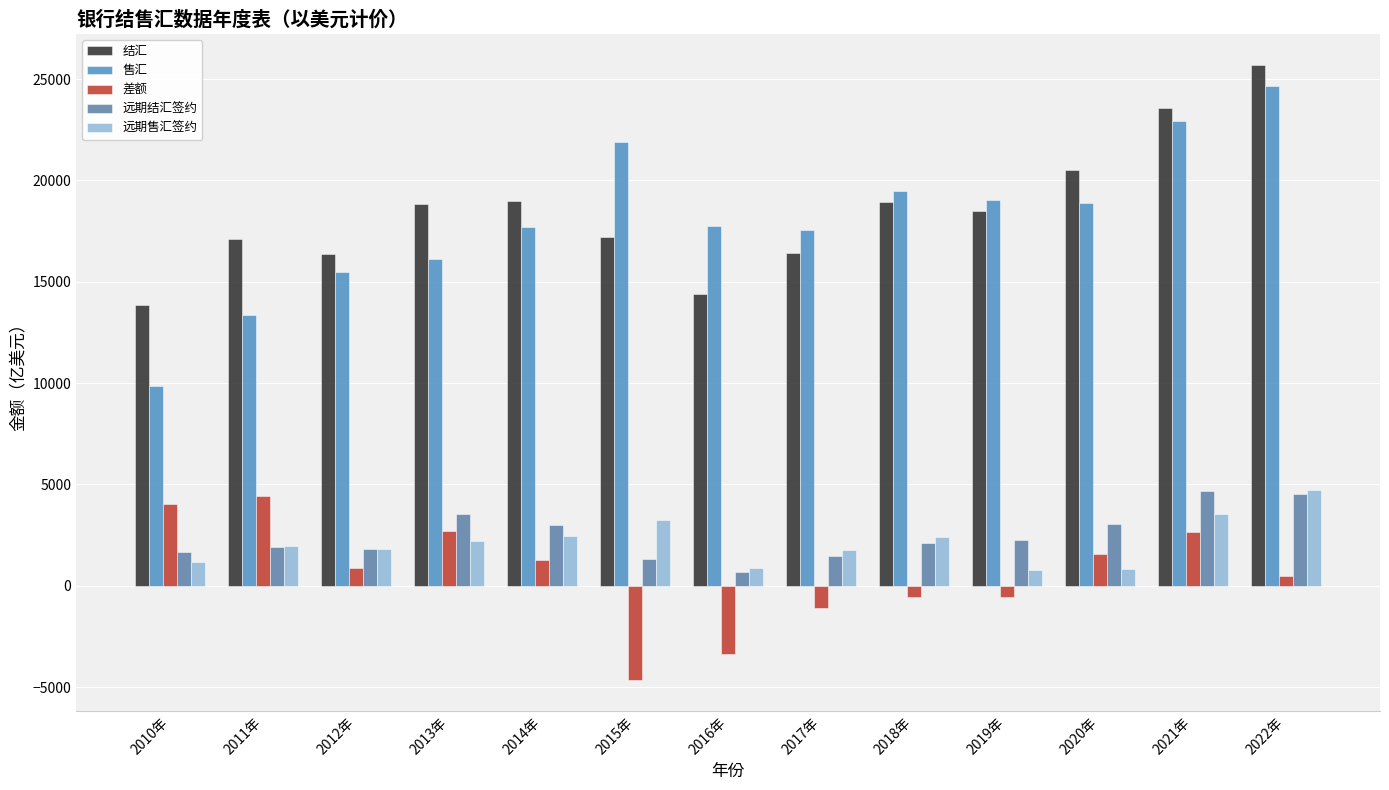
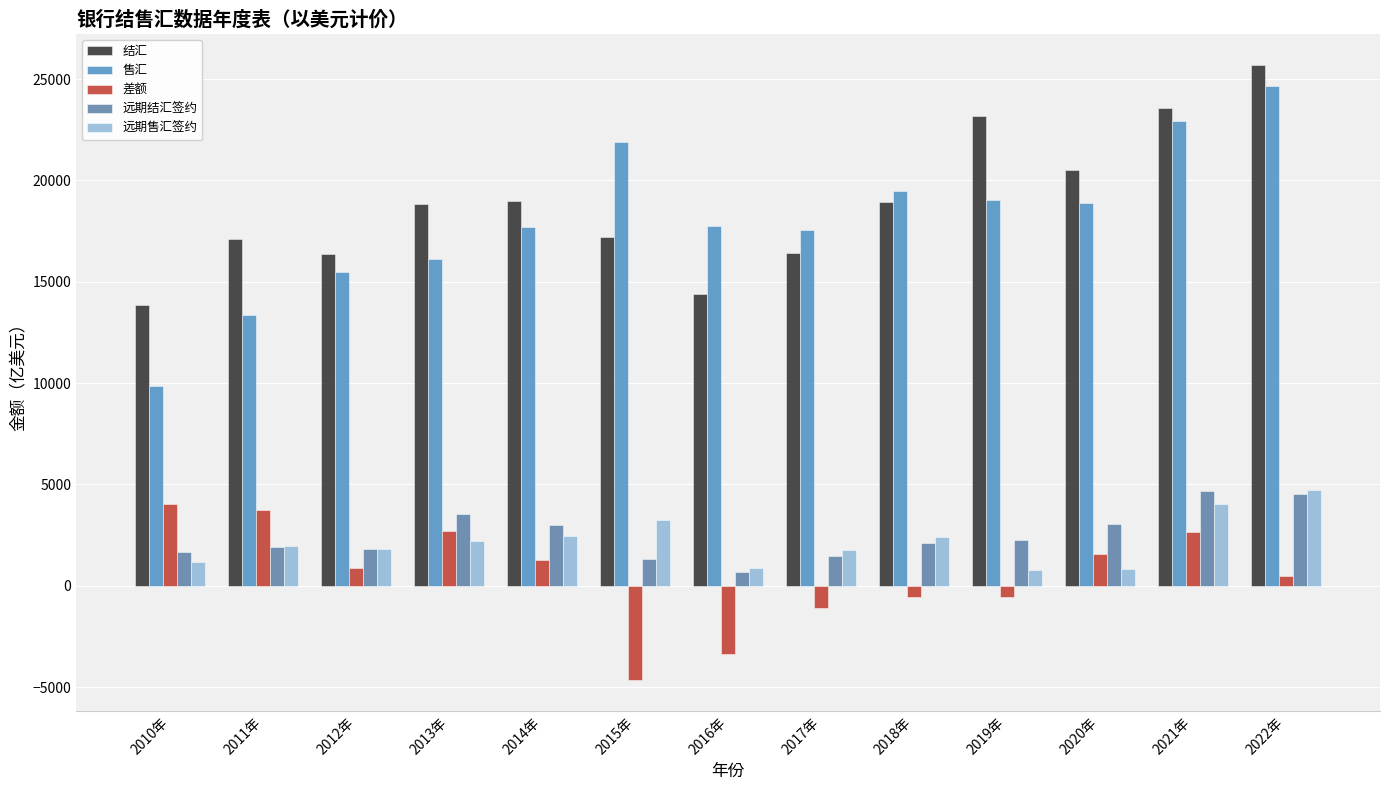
  {
    "结汇": {
      "2010年": 13900,
      "2011年": 17100,
      "2012年": 16400,
      "2013年": 18800,
      "2014年": 19000,
      "2015年": 17200,
      "2016年": 14400,
      "2017年": 16400,
      "2018年": 18900,
-     "2019年": 18500,
+     "2019年": 23200,
      "2020年": 20500,
      "2021年": 23600,
      "2022年": 25700
    },
    "差额": {
      "2010年": 4000,
-     "2011年": 4400,
+     "2011年": 3700,
      "2012年": 900,
      "2013年": 2700,
      "2014年": 1300,
      "2015年": -4700,
      "2016年": -3400,
      "2017年": -1100,
      "2018年": -600,
      "2019年": -600,
      "2020年": 1600,
      "2021年": 2700,
      "2022年": 500
    },
    "远期售汇签约": {
      "2010年": 1200,
      "2011年": 2000,
      "2012年": 1800,
      "2013年": 2200,
      "2014年": 2400,
      "2015年": 3300,
      "2016年": 900,
      "2017年": 1700,
      "2018年": 2400,
      "2019年": 800,
      "2020年": 800,
-     "2021年": 3500,
+     "2021年": 4000,
      "2022年": 4700
    }
  }
